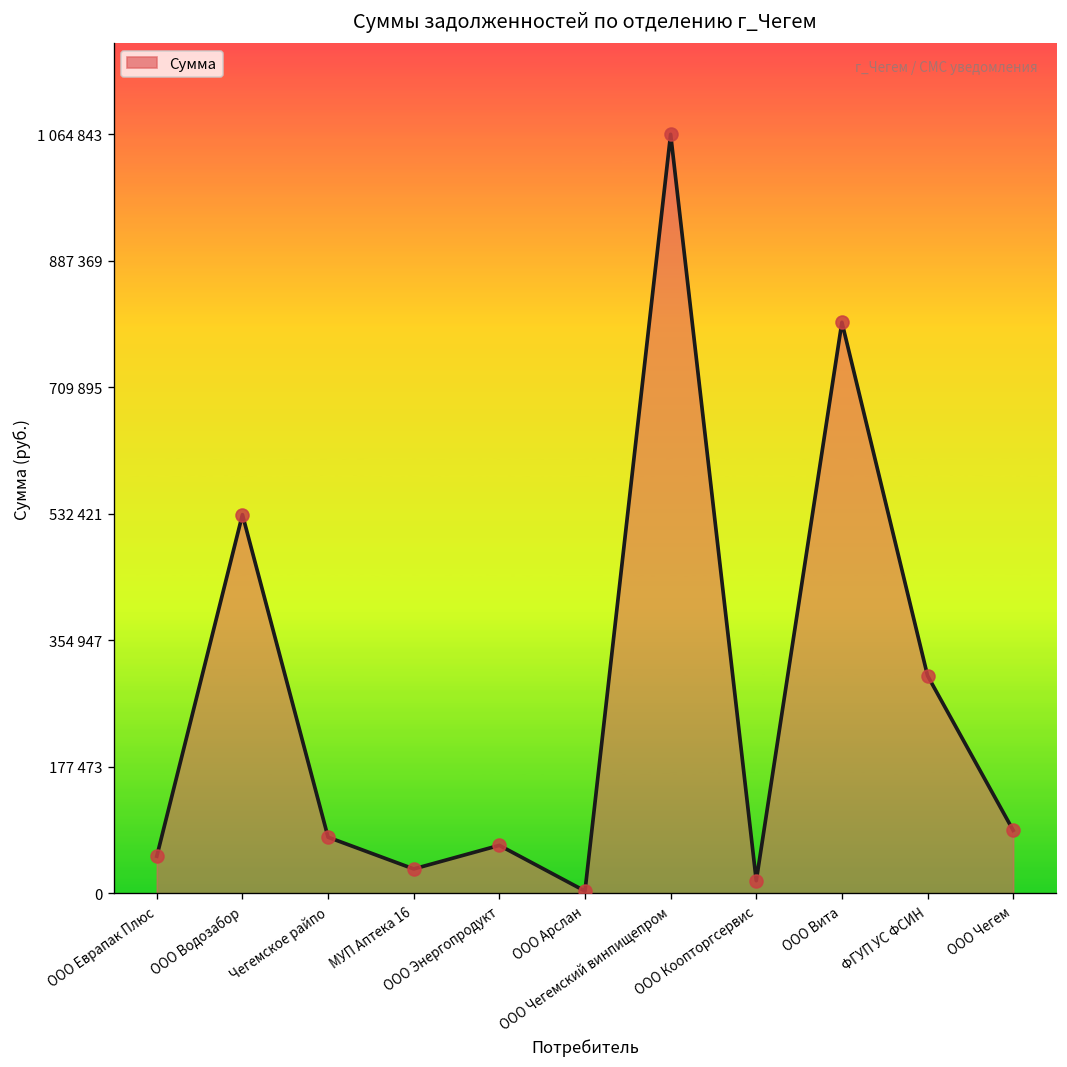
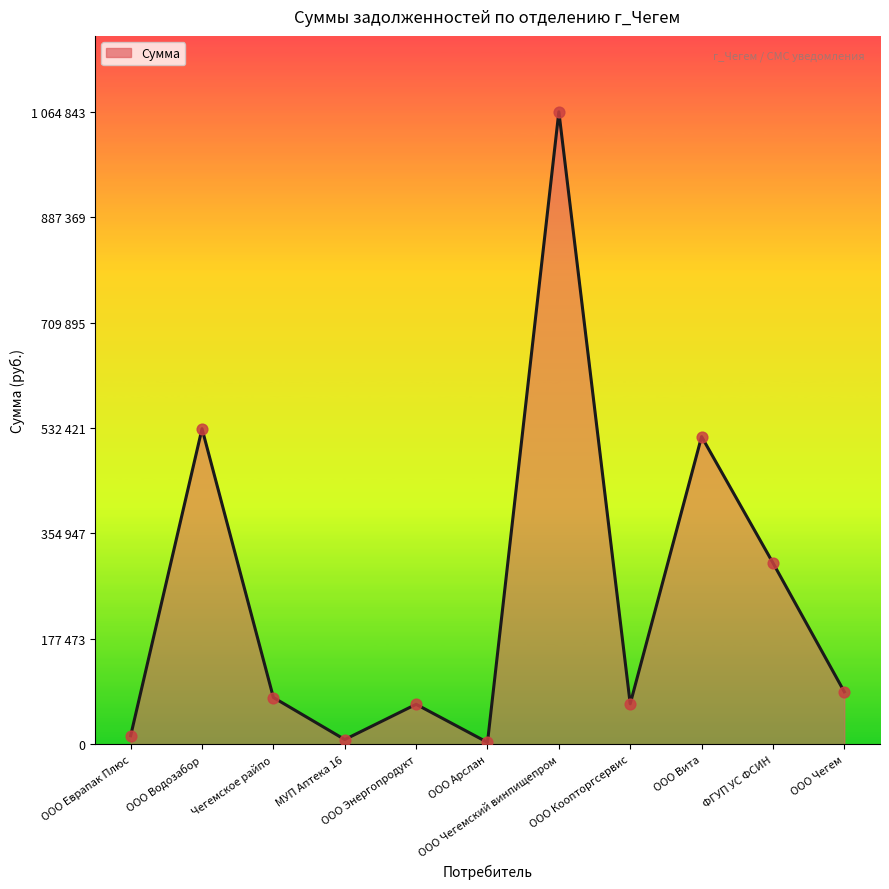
  {
-   "ООО Еврапак Плюс": 50000,
+   "ООО Еврапак Плюс": 10000,
    "ООО Водозабор": 530000,
    "Чегемское райпо": 80000,
-   "МУП Аптека 16": 30000,
+   "МУП Аптека 16": 10000,
    "ООО Энергопродукт": 70000,
    "ООО Арслан": 0,
    "ООО Чегемский винпищепром": 1060000,
-   "ООО Коопторгсервис": 20000,
-   "ООО Вита": 800000,
+   "ООО Коопторгсервис": 70000,
+   "ООО Вита": 520000,
    "ФГУП УС ФСИН": 310000,
    "ООО Чегем": 90000
  }
